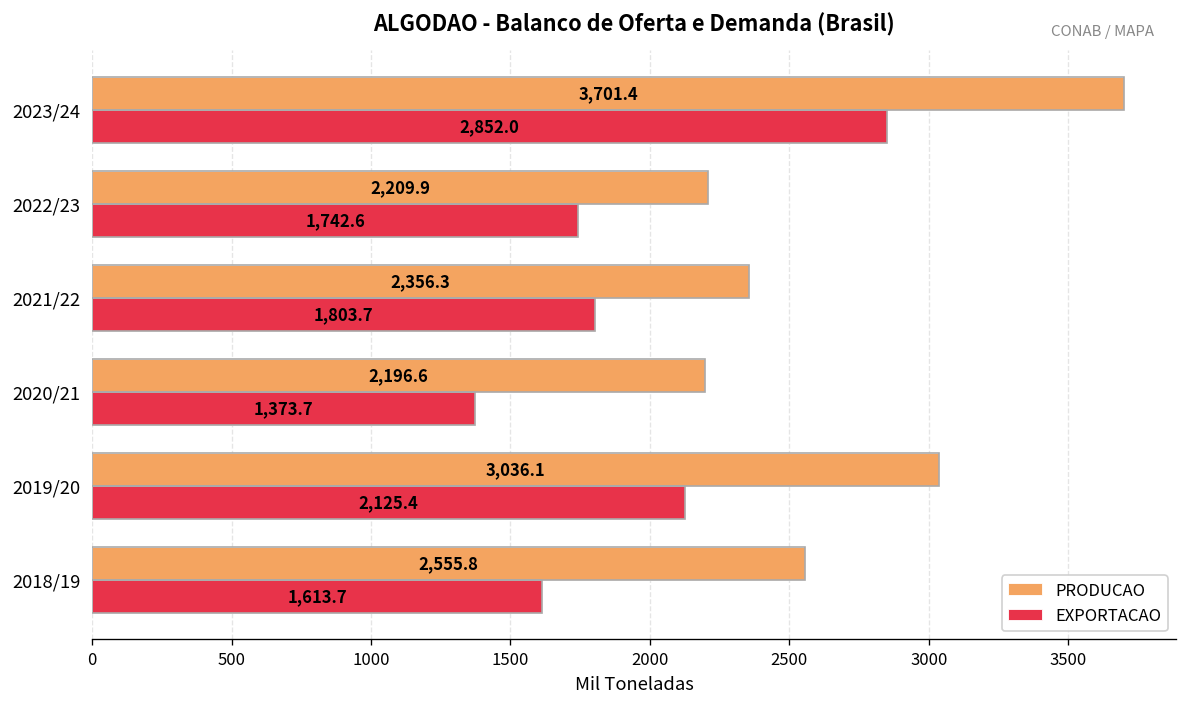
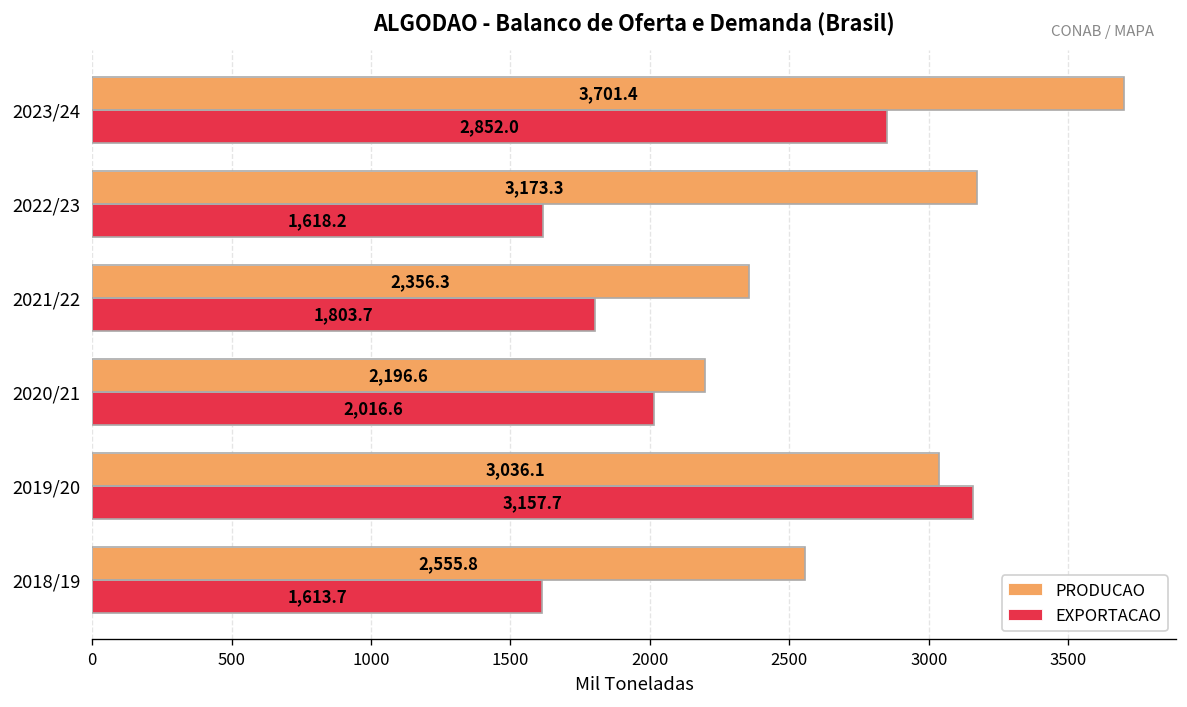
  {
    "PRODUCAO": {
      "2023/24": "3,701.4",
-     "2022/23": "2,209.9",
+     "2022/23": "3,173.3",
      "2021/22": "2,356.3",
      "2020/21": "2,196.6",
      "2019/20": "3,036.1",
      "2018/19": "2,555.8"
    },
    "EXPORTACAO": {
      "2023/24": "2,852.0",
-     "2022/23": "1,742.6",
+     "2022/23": "1,618.2",
      "2021/22": "1,803.7",
-     "2020/21": "1,373.7",
-     "2019/20": "2,125.4",
+     "2020/21": "2,016.6",
+     "2019/20": "3,157.7",
      "2018/19": "1,613.7"
    }
  }
